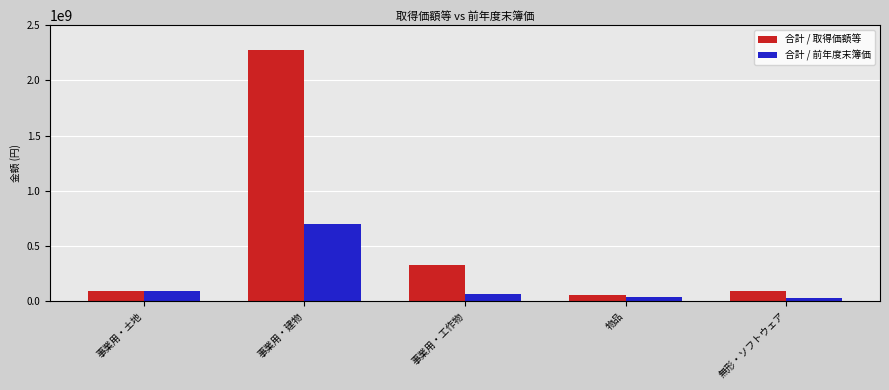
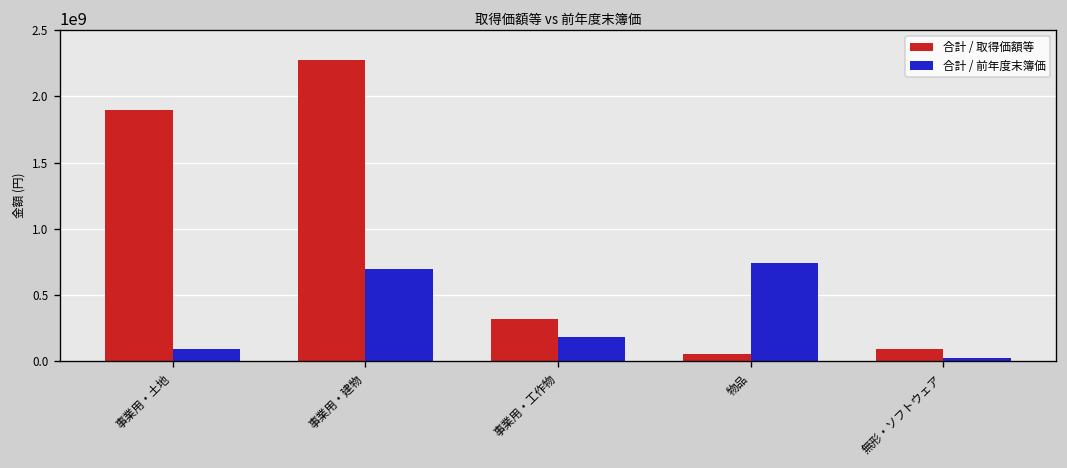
  {
    "合計 / 取得価額等": {
-     "事業用・土地": 90000000,
+     "事業用・土地": 1890000000,
      "事業用・建物": 2280000000,
      "事業用・工作物": 320000000,
      "物品": 60000000,
      "無形・ソフトウェア": 90000000
    },
    "合計 / 前年度末簿価": {
      "事業用・土地": 90000000,
      "事業用・建物": 700000000,
-     "事業用・工作物": 60000000,
-     "物品": 30000000,
+     "事業用・工作物": 180000000,
+     "物品": 740000000,
      "無形・ソフトウェア": 20000000
    }
  }
